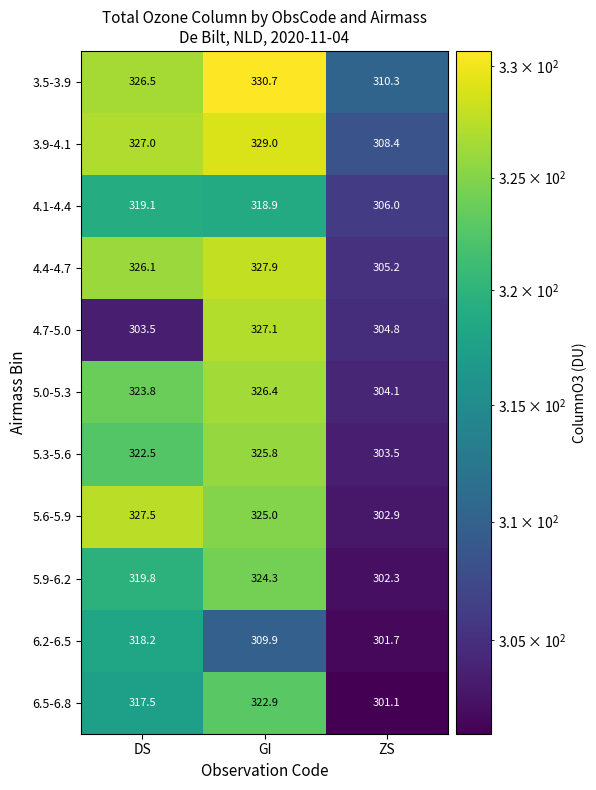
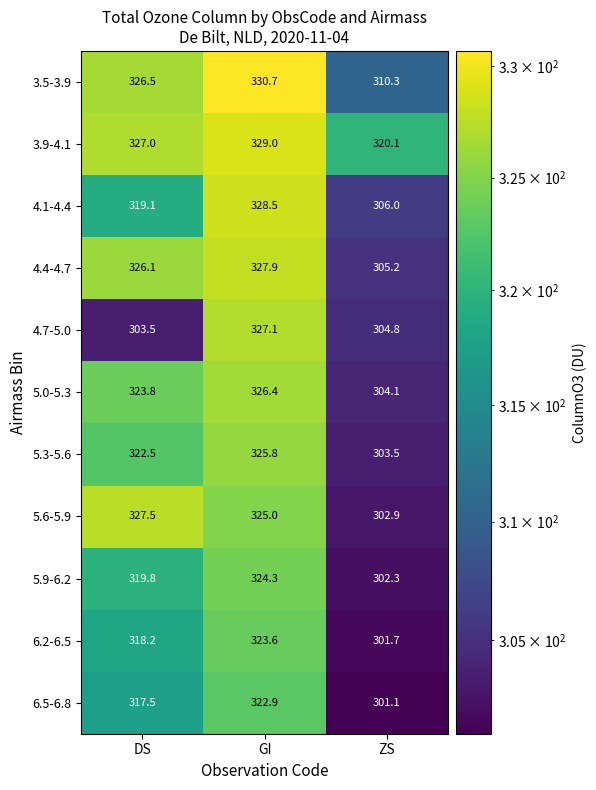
  {
    "3.5-3.9": {
      "DS": 326.5,
      "GI": 330.7,
      "ZS": 310.3
    },
    "3.9-4.1": {
      "DS": 327.0,
      "GI": 329.0,
-     "ZS": 308.4
+     "ZS": 320.1
    },
    "4.1-4.4": {
      "DS": 319.1,
-     "GI": 318.9,
+     "GI": 328.5,
      "ZS": 306.0
    },
    "4.4-4.7": {
      "DS": 326.1,
      "GI": 327.9,
      "ZS": 305.2
    },
    "4.7-5.0": {
      "DS": 303.5,
      "GI": 327.1,
      "ZS": 304.8
    },
    "5.0-5.3": {
      "DS": 323.8,
      "GI": 326.4,
      "ZS": 304.1
    },
    "5.3-5.6": {
      "DS": 322.5,
      "GI": 325.8,
      "ZS": 303.5
    },
    "5.6-5.9": {
      "DS": 327.5,
      "GI": 325.0,
      "ZS": 302.9
    },
    "5.9-6.2": {
      "DS": 319.8,
      "GI": 324.3,
      "ZS": 302.3
    },
    "6.2-6.5": {
      "DS": 318.2,
-     "GI": 309.9,
+     "GI": 323.6,
      "ZS": 301.7
    },
    "6.5-6.8": {
      "DS": 317.5,
      "GI": 322.9,
      "ZS": 301.1
    }
  }
